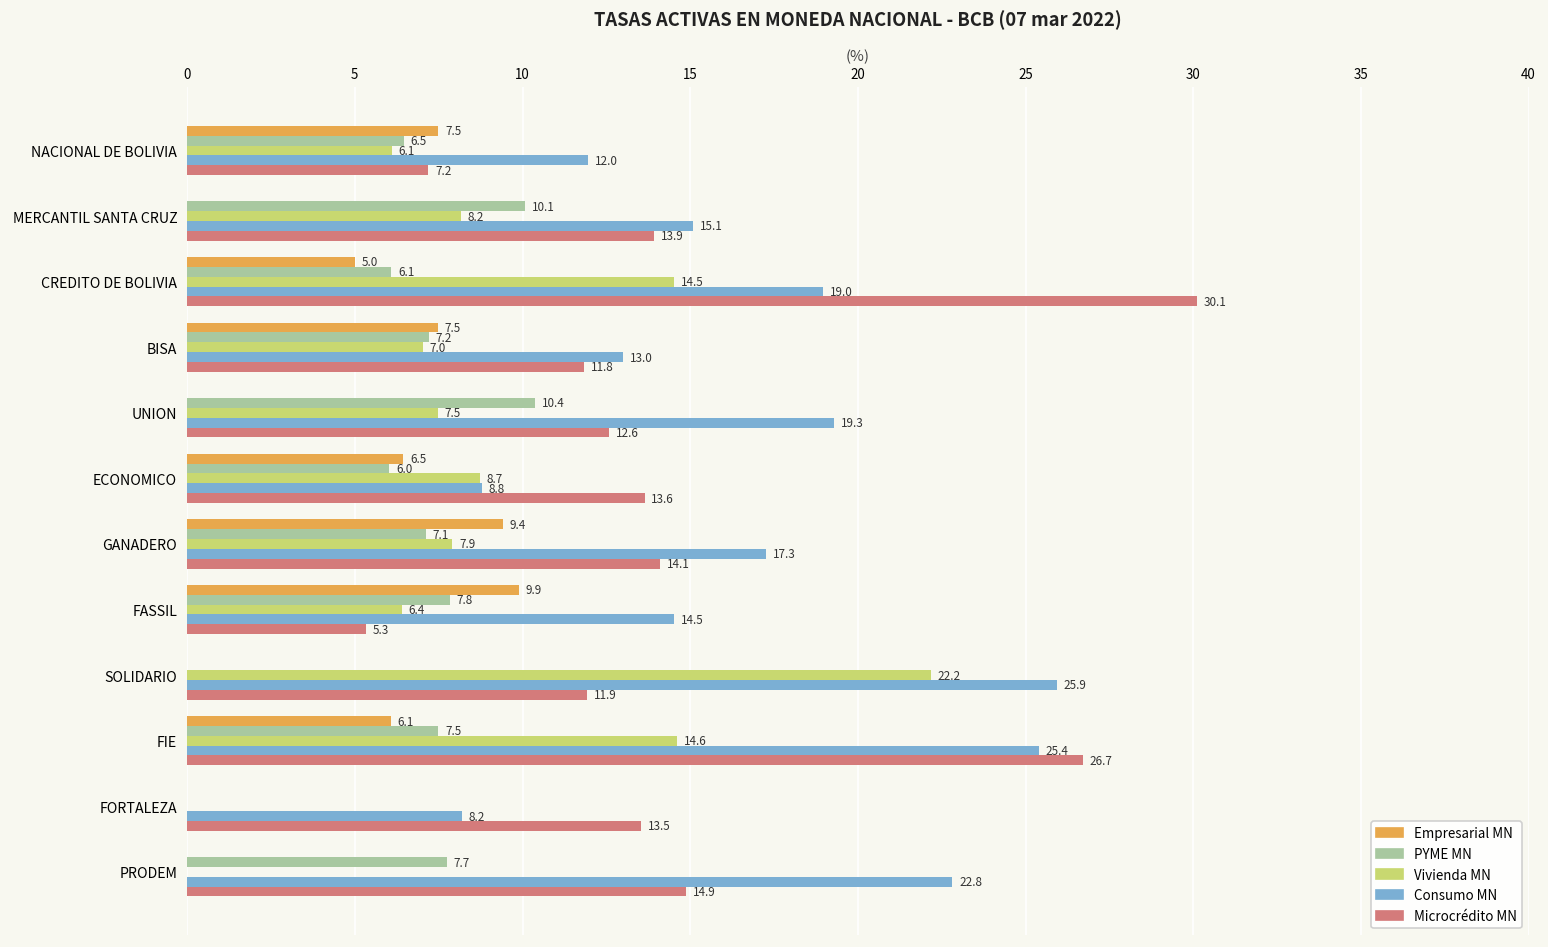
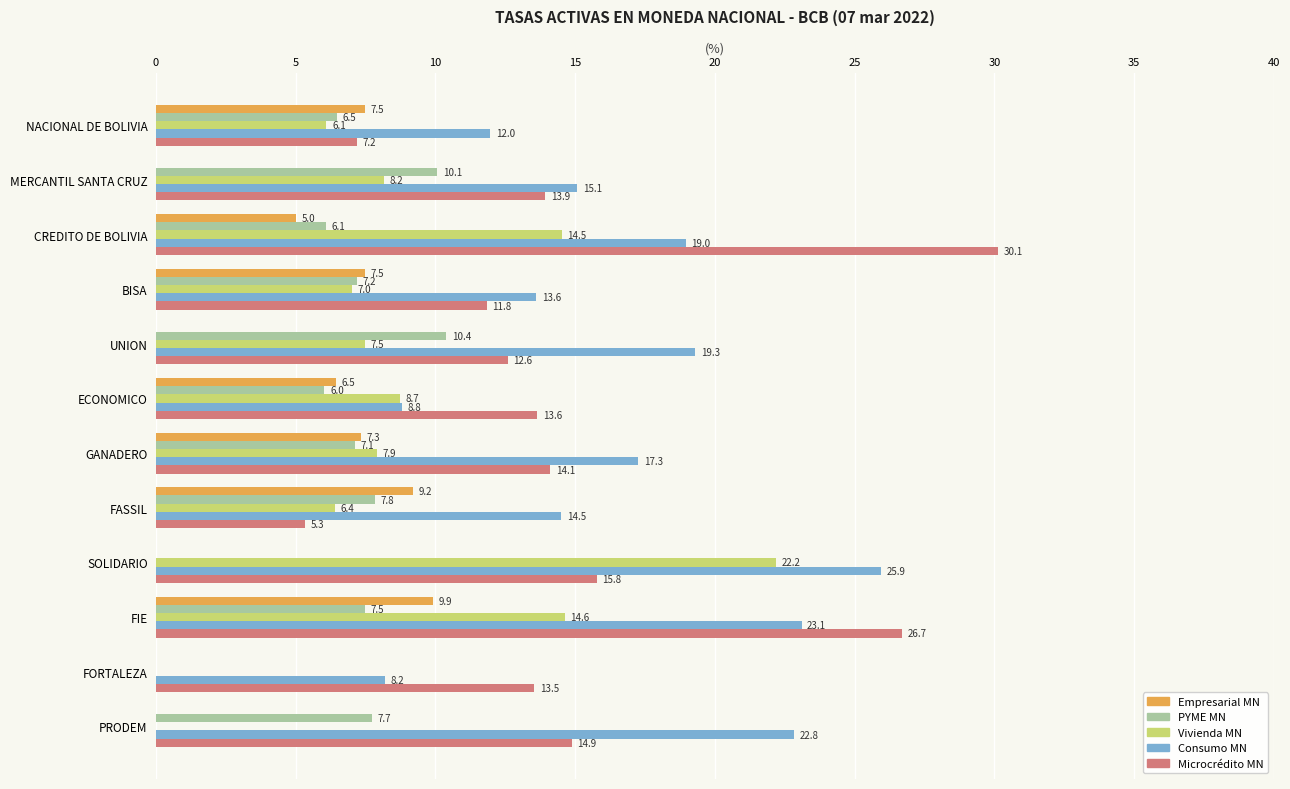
  {
    "Empresarial MN": {
      "NACIONAL DE BOLIVIA": 7.5,
      "CREDITO DE BOLIVIA": 5.0,
      "BISA": 7.5,
      "ECONOMICO": 6.5,
-     "GANADERO": 9.4,
-     "FASSIL": 9.9,
-     "FIE": 6.1
+     "GANADERO": 7.3,
+     "FASSIL": 9.2,
+     "FIE": 9.9
    },
    "Consumo MN": {
      "NACIONAL DE BOLIVIA": 12.0,
      "MERCANTIL SANTA CRUZ": 15.1,
      "CREDITO DE BOLIVIA": 19.0,
-     "BISA": 13.0,
+     "BISA": 13.6,
      "UNION": 19.3,
      "GANADERO": 17.3,
      "FASSIL": 14.5,
      "SOLIDARIO": 25.9,
-     "FIE": 25.4,
+     "FIE": 23.1,
      "FORTALEZA": 8.2,
      "PRODEM": 22.8
    },
    "Microcrédito MN": {
      "NACIONAL DE BOLIVIA": 7.2,
      "MERCANTIL SANTA CRUZ": 13.9,
      "CREDITO DE BOLIVIA": 30.1,
      "BISA": 11.8,
      "UNION": 12.6,
      "ECONOMICO": 13.6,
      "GANADERO": 14.1,
      "FASSIL": 5.3,
-     "SOLIDARIO": 11.9,
+     "SOLIDARIO": 15.8,
      "FIE": 26.7,
      "FORTALEZA": 13.5,
      "PRODEM": 14.9
    }
  }
